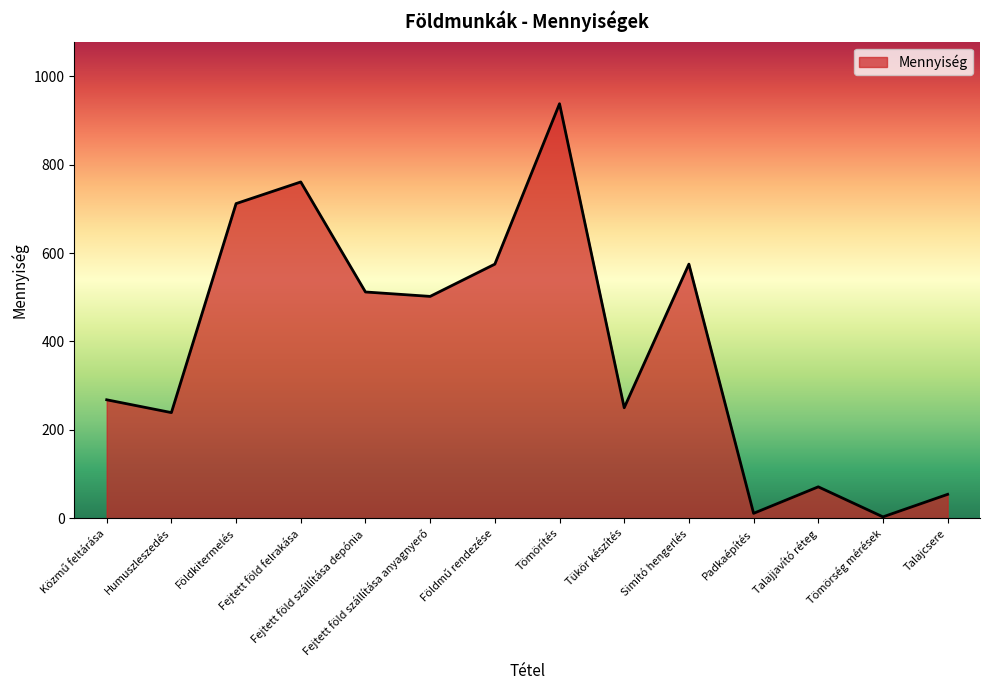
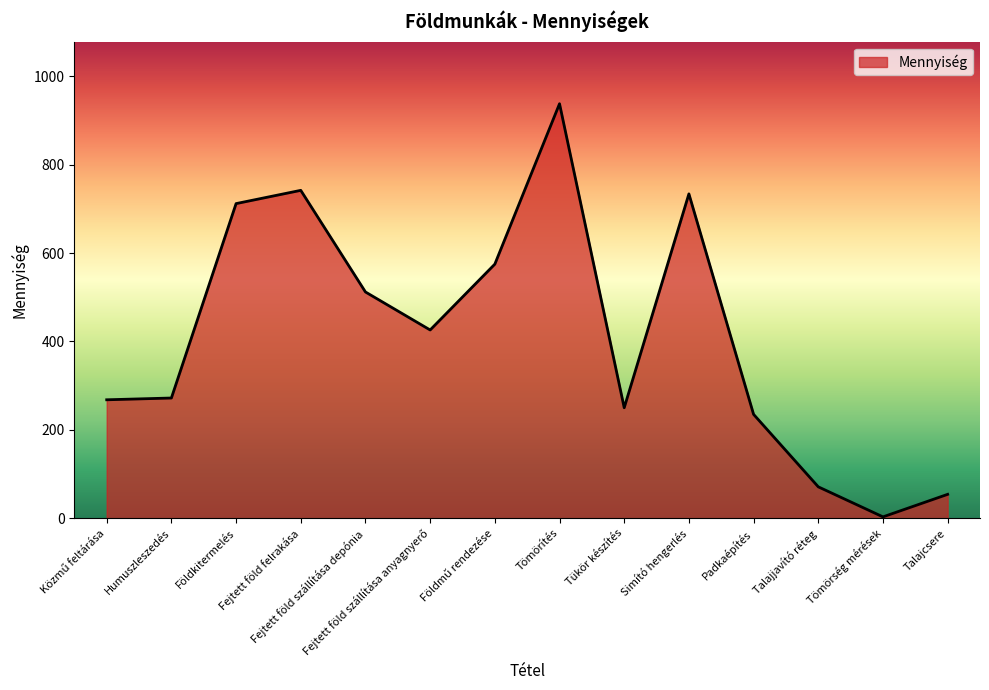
  {
    "Közmű feltárása": 270,
-   "Humuszleszedés": 240,
+   "Humuszleszedés": 270,
    "Földkitermelés": 710,
-   "Fejtett föld felrakása": 760,
+   "Fejtett föld felrakása": 740,
    "Fejtett föld szállítása depónia": 510,
-   "Fejtett föld szállítása anyagnyerő": 500,
+   "Fejtett föld szállítása anyagnyerő": 430,
    "Földmű rendezése": 580,
    "Tömörítés": 940,
    "Tükör készítés": 250,
-   "Simító hengerlés": 580,
-   "Padkaépítés": 10,
+   "Simító hengerlés": 730,
+   "Padkaépítés": 240,
    "Talajjavító réteg": 70,
    "Tömörség mérések": 0,
    "Talajcsere": 50
  }
